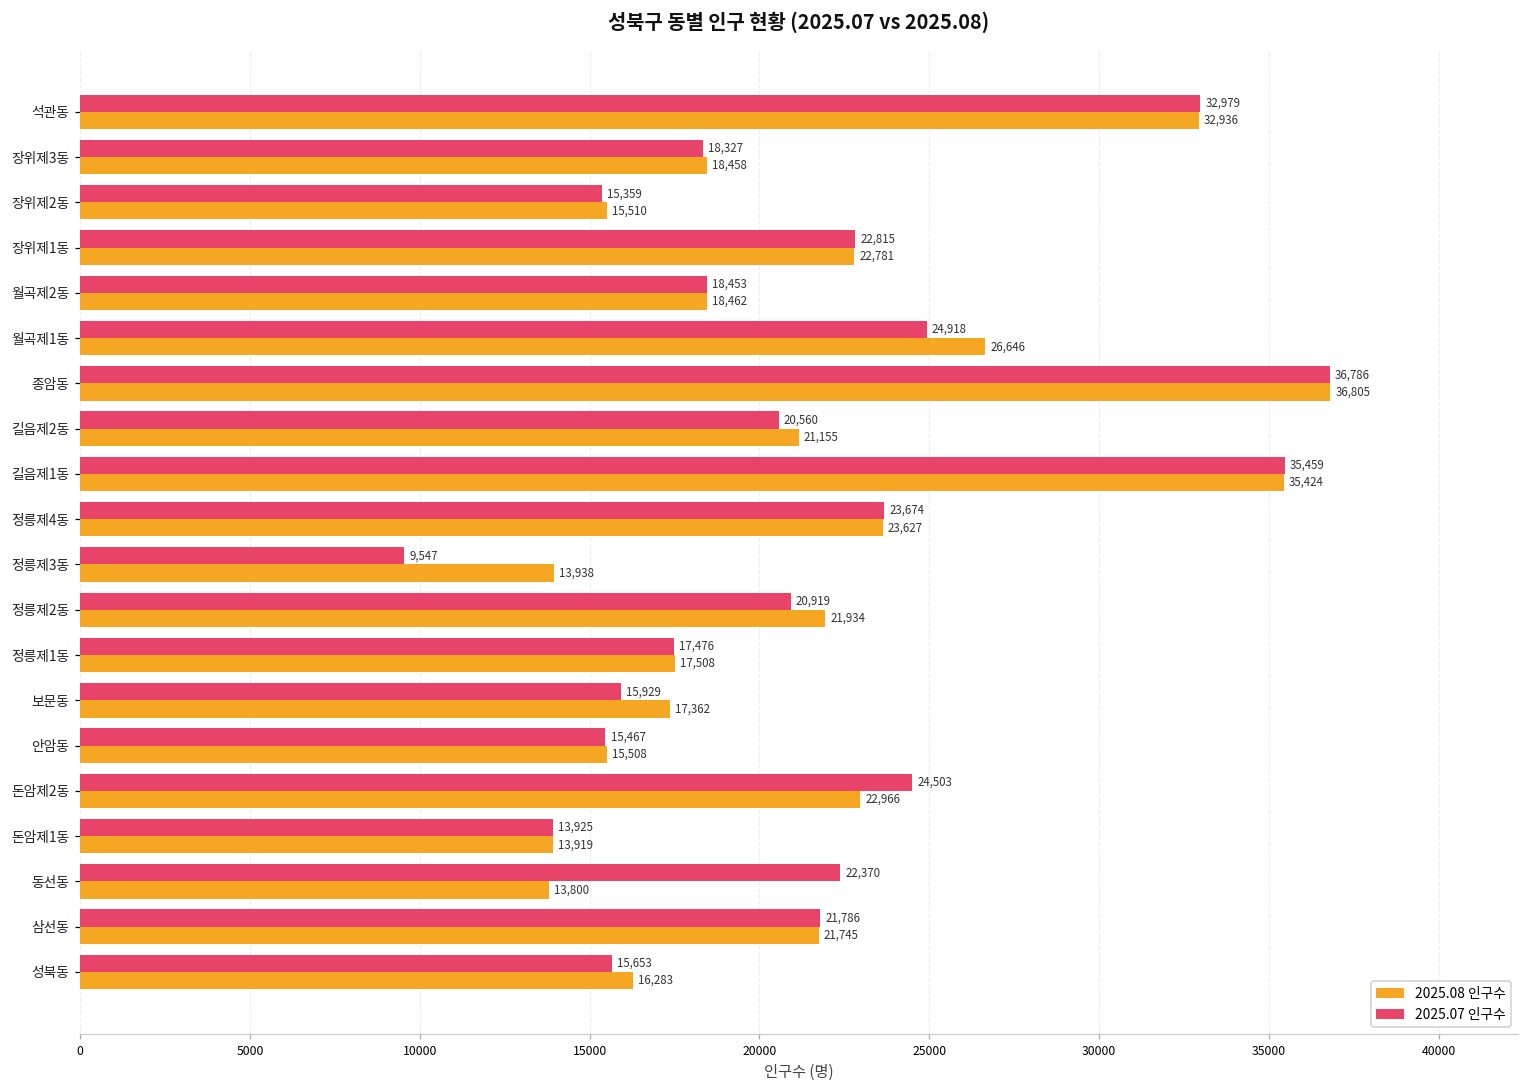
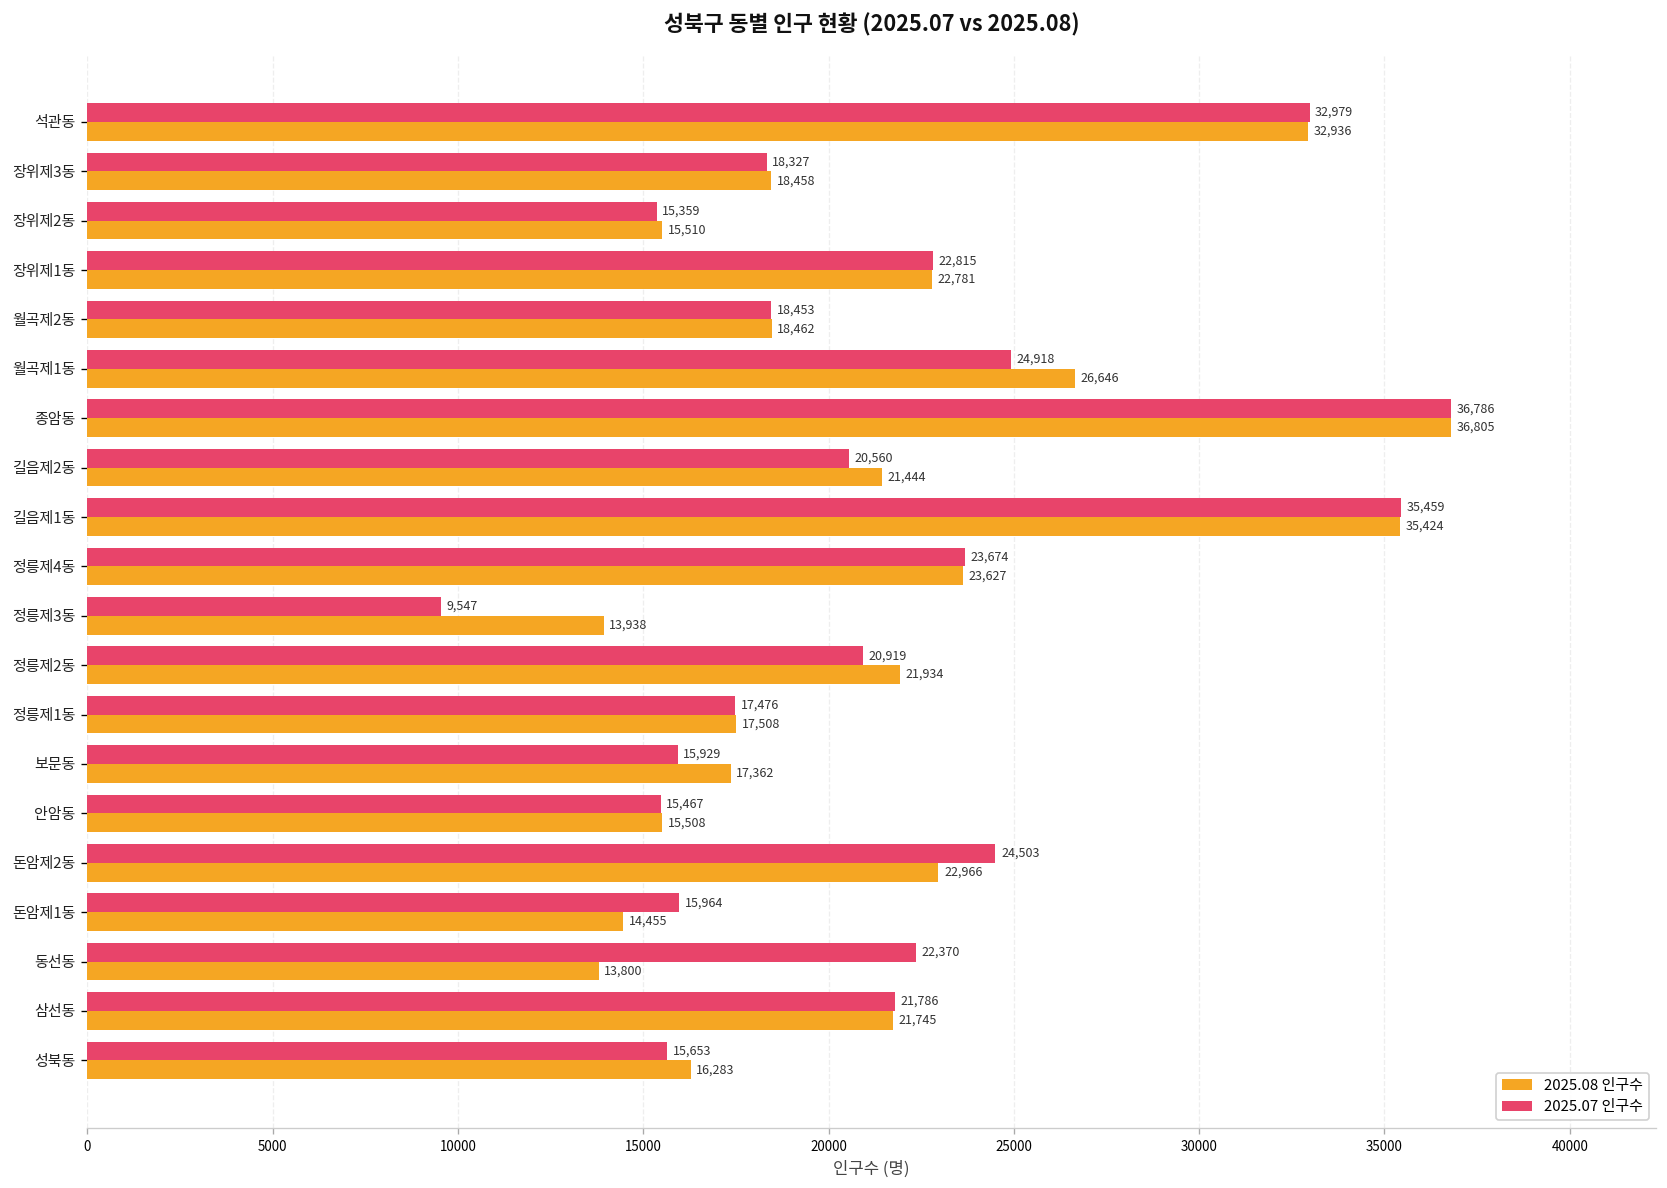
  {
    "2025.08 인구수": {
      "석관동": "32,936",
      "장위제3동": "18,458",
      "장위제2동": "15,510",
      "장위제1동": "22,781",
      "월곡제2동": "18,462",
      "월곡제1동": "26,646",
      "종암동": "36,805",
-     "길음제2동": "21,155",
+     "길음제2동": "21,444",
      "길음제1동": "35,424",
      "정릉제4동": "23,627",
      "정릉제3동": "13,938",
      "정릉제2동": "21,934",
      "정릉제1동": "17,508",
      "보문동": "17,362",
      "안암동": "15,508",
      "돈암제2동": "22,966",
-     "돈암제1동": "13,919",
+     "돈암제1동": "14,455",
      "동선동": "13,800",
      "삼선동": "21,745",
      "성북동": "16,283"
    },
    "2025.07 인구수": {
      "석관동": "32,979",
      "장위제3동": "18,327",
      "장위제2동": "15,359",
      "장위제1동": "22,815",
      "월곡제2동": "18,453",
      "월곡제1동": "24,918",
      "종암동": "36,786",
      "길음제2동": "20,560",
      "길음제1동": "35,459",
      "정릉제4동": "23,674",
      "정릉제3동": "9,547",
      "정릉제2동": "20,919",
      "정릉제1동": "17,476",
      "보문동": "15,929",
      "안암동": "15,467",
      "돈암제2동": "24,503",
-     "돈암제1동": "13,925",
+     "돈암제1동": "15,964",
      "동선동": "22,370",
      "삼선동": "21,786",
      "성북동": "15,653"
    }
  }
